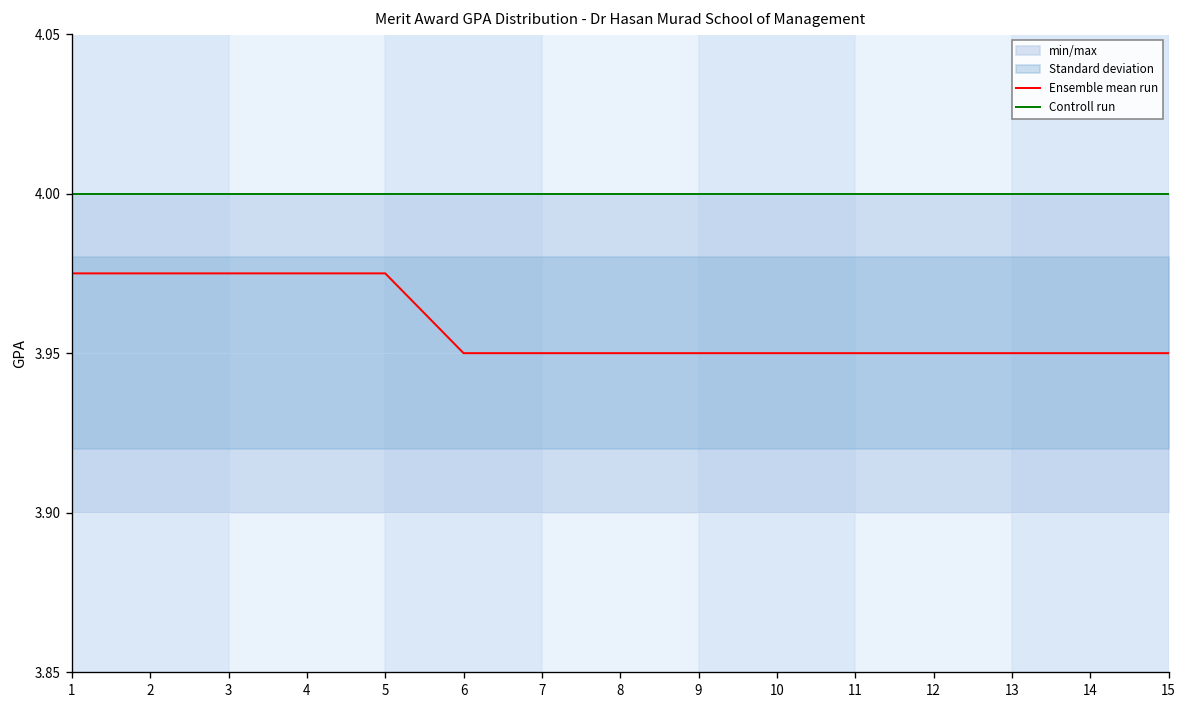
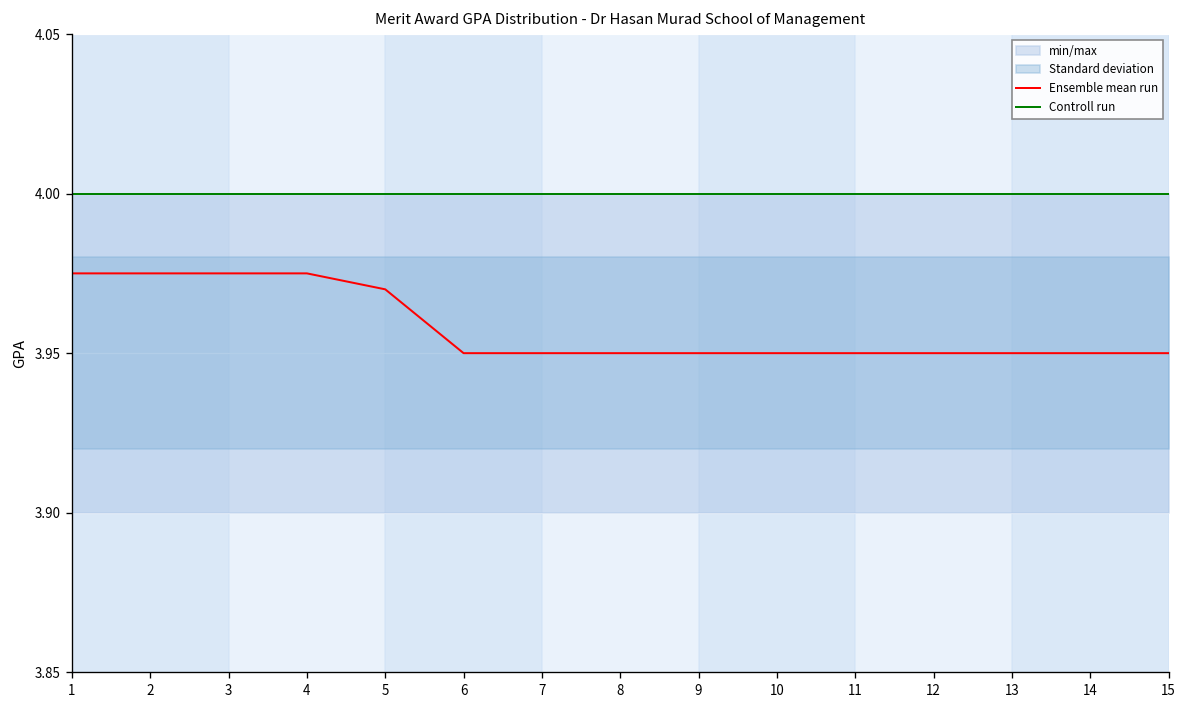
  {
    "Ensemble mean run": {
      "1": 3.975,
      "2": 3.975,
      "3": 3.975,
      "4": 3.975,
-     "5": 3.975,
+     "5": 3.970,
      "6": 3.950,
      "7": 3.950,
      "8": 3.950,
      "9": 3.950,
      "10": 3.950,
      "11": 3.950,
      "12": 3.950,
      "13": 3.950,
      "14": 3.950,
      "15": 3.950
    }
  }
